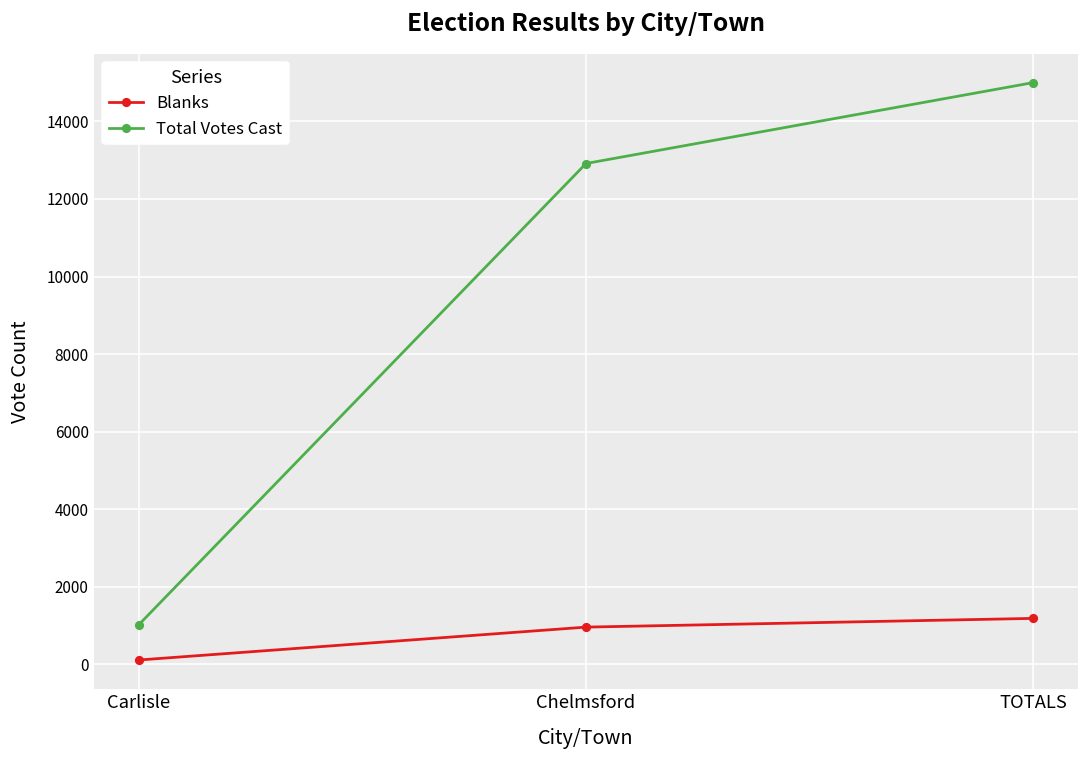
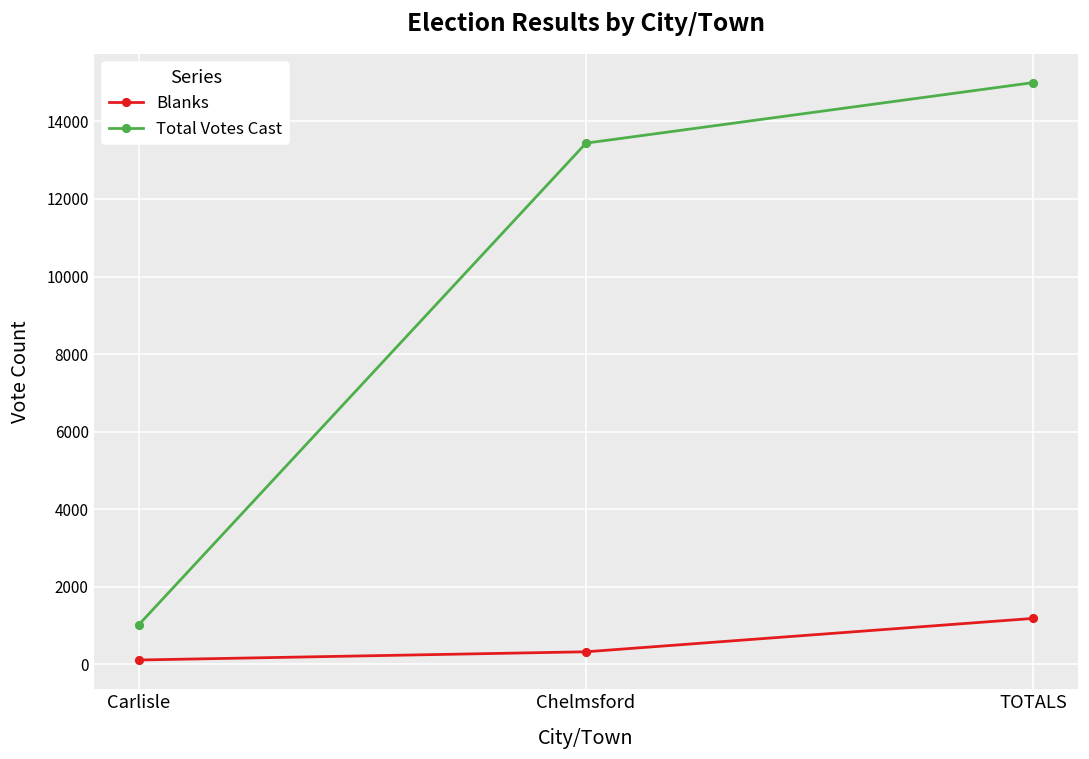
  {
    "Blanks": {
      "Carlisle": 100,
-     "Chelmsford": 1000,
+     "Chelmsford": 300,
      "TOTALS": 1200
    },
    "Total Votes Cast": {
      "Carlisle": 1000,
-     "Chelmsford": 12900,
+     "Chelmsford": 13400,
      "TOTALS": 15000
    }
  }
